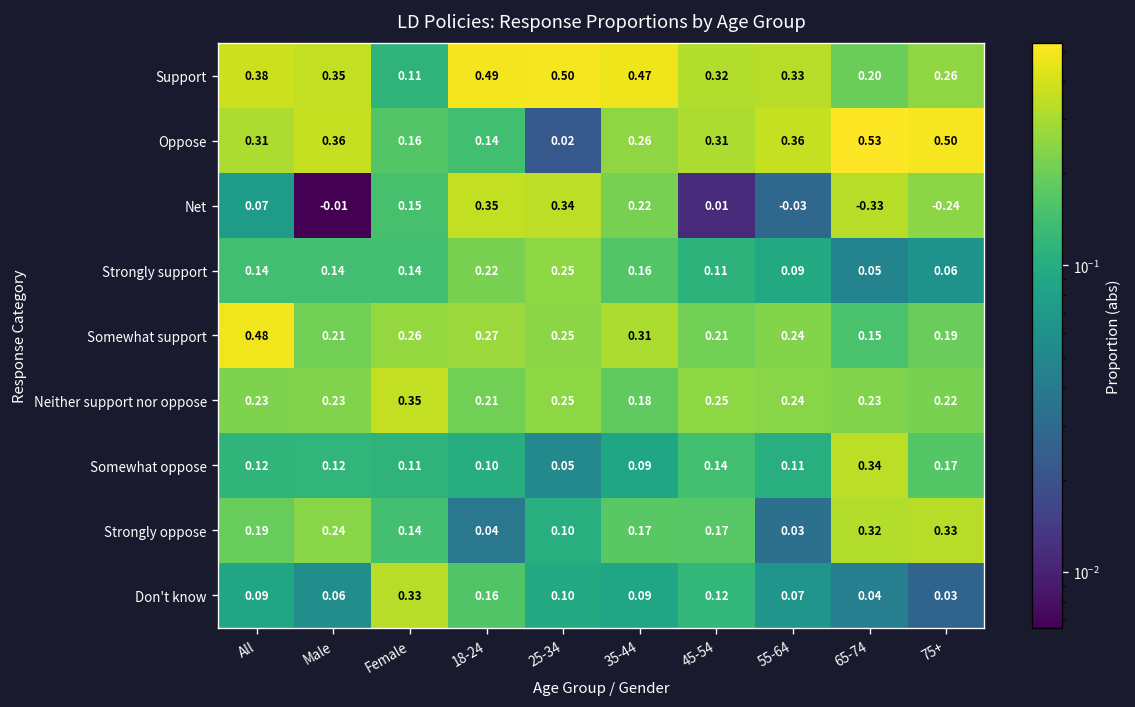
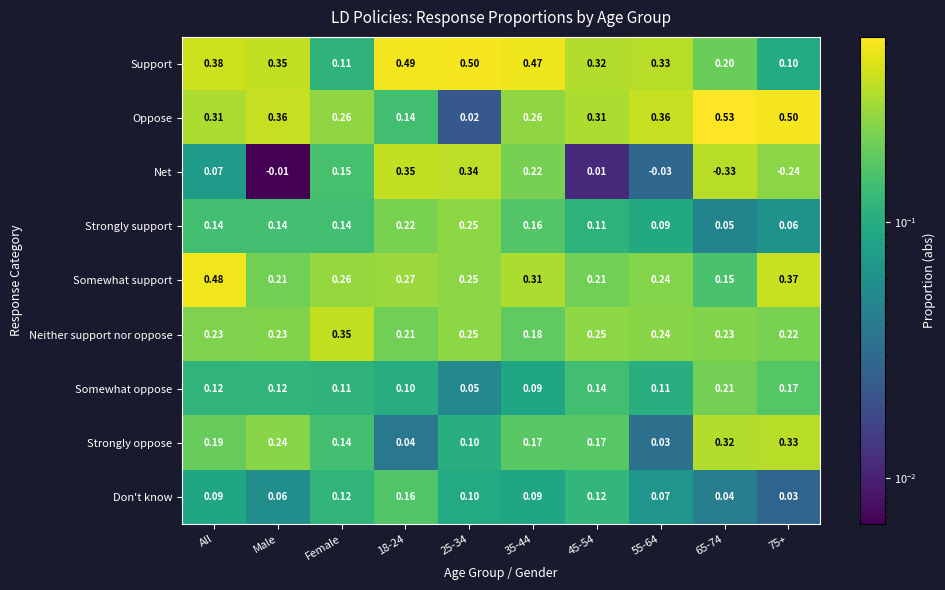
  {
    "Support": {
      "All": 0.38,
      "Male": 0.35,
      "Female": 0.11,
      "18-24": 0.49,
      "25-34": 0.50,
      "35-44": 0.47,
      "45-54": 0.32,
      "55-64": 0.33,
      "65-74": 0.20,
-     "75+": 0.26
+     "75+": 0.10
    },
    "Oppose": {
      "All": 0.31,
      "Male": 0.36,
-     "Female": 0.16,
+     "Female": 0.26,
      "18-24": 0.14,
      "25-34": 0.02,
      "35-44": 0.26,
      "45-54": 0.31,
      "55-64": 0.36,
      "65-74": 0.53,
      "75+": 0.50
    },
    "Net": {
      "All": 0.07,
      "Male": -0.01,
      "Female": 0.15,
      "18-24": 0.35,
      "25-34": 0.34,
      "35-44": 0.22,
      "45-54": 0.01,
      "55-64": -0.03,
      "65-74": -0.33,
      "75+": -0.24
    },
    "Strongly support": {
      "All": 0.14,
      "Male": 0.14,
      "Female": 0.14,
      "18-24": 0.22,
      "25-34": 0.25,
      "35-44": 0.16,
      "45-54": 0.11,
      "55-64": 0.09,
      "65-74": 0.05,
      "75+": 0.06
    },
    "Somewhat support": {
      "All": 0.48,
      "Male": 0.21,
      "Female": 0.26,
      "18-24": 0.27,
      "25-34": 0.25,
      "35-44": 0.31,
      "45-54": 0.21,
      "55-64": 0.24,
      "65-74": 0.15,
-     "75+": 0.19
+     "75+": 0.37
    },
    "Neither support nor oppose": {
      "All": 0.23,
      "Male": 0.23,
      "Female": 0.35,
      "18-24": 0.21,
      "25-34": 0.25,
      "35-44": 0.18,
      "45-54": 0.25,
      "55-64": 0.24,
      "65-74": 0.23,
      "75+": 0.22
    },
    "Somewhat oppose": {
      "All": 0.12,
      "Male": 0.12,
      "Female": 0.11,
      "18-24": 0.10,
      "25-34": 0.05,
      "35-44": 0.09,
      "45-54": 0.14,
      "55-64": 0.11,
-     "65-74": 0.34,
+     "65-74": 0.21,
      "75+": 0.17
    },
    "Strongly oppose": {
      "All": 0.19,
      "Male": 0.24,
      "Female": 0.14,
      "18-24": 0.04,
      "25-34": 0.10,
      "35-44": 0.17,
      "45-54": 0.17,
      "55-64": 0.03,
      "65-74": 0.32,
      "75+": 0.33
    },
    "Don't know": {
      "All": 0.09,
      "Male": 0.06,
-     "Female": 0.33,
+     "Female": 0.12,
      "18-24": 0.16,
      "25-34": 0.10,
      "35-44": 0.09,
      "45-54": 0.12,
      "55-64": 0.07,
      "65-74": 0.04,
      "75+": 0.03
    }
  }
